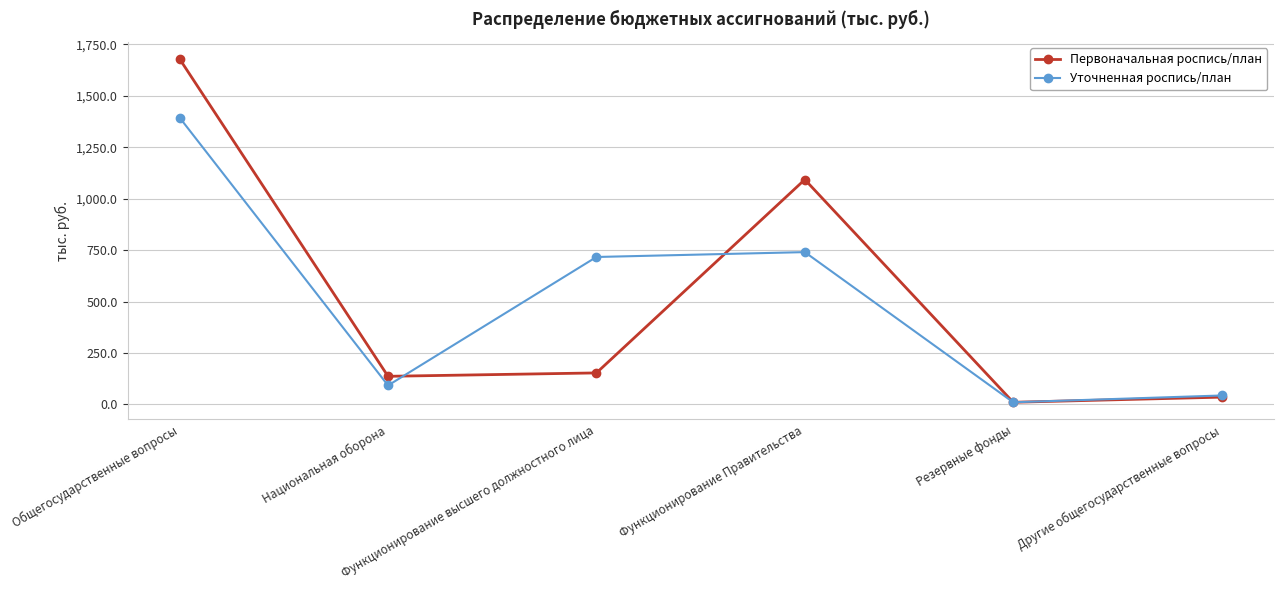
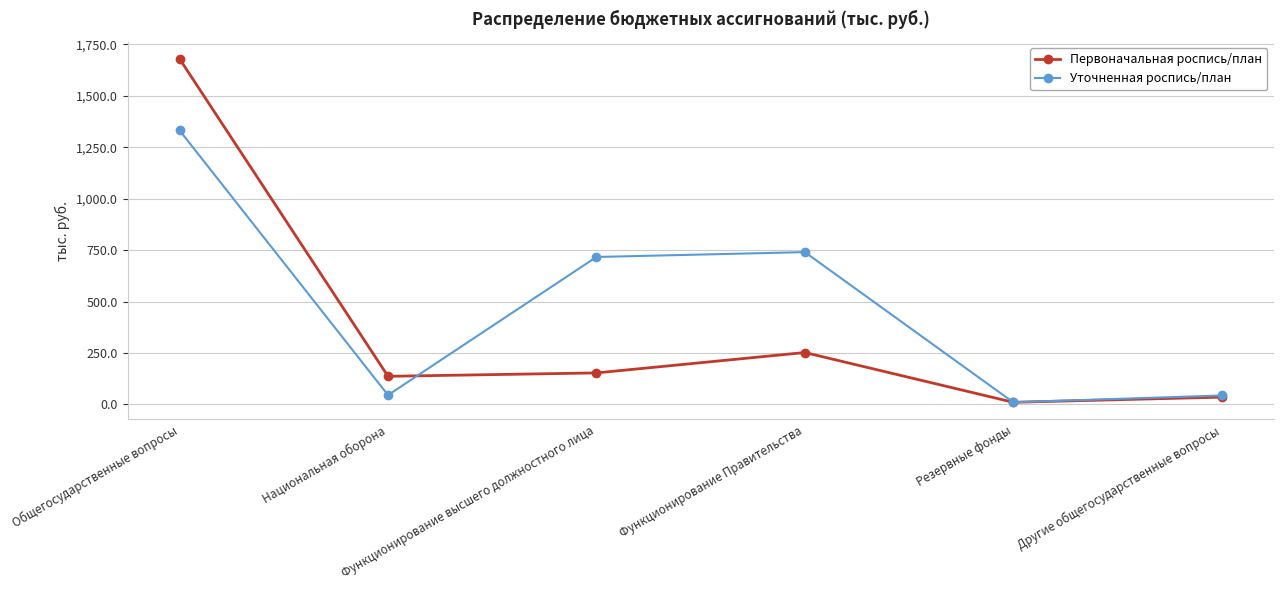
  {
    "Первоначальная роспись/план": {
      "Общегосударственные вопросы": "1,680",
      "Национальная оборона": "140",
      "Функционирование высшего должностного лица": "150",
-     "Функционирование Правительства": "1,090"
+     "Функционирование Правительства": "250"
    },
    "Уточненная роспись/план": {
-     "Общегосударственные вопросы": "1,390",
-     "Национальная оборона": "90",
+     "Общегосударственные вопросы": "1,330",
+     "Национальная оборона": "40",
      "Функционирование высшего должностного лица": "720",
      "Функционирование Правительства": "740"
    }
  }
